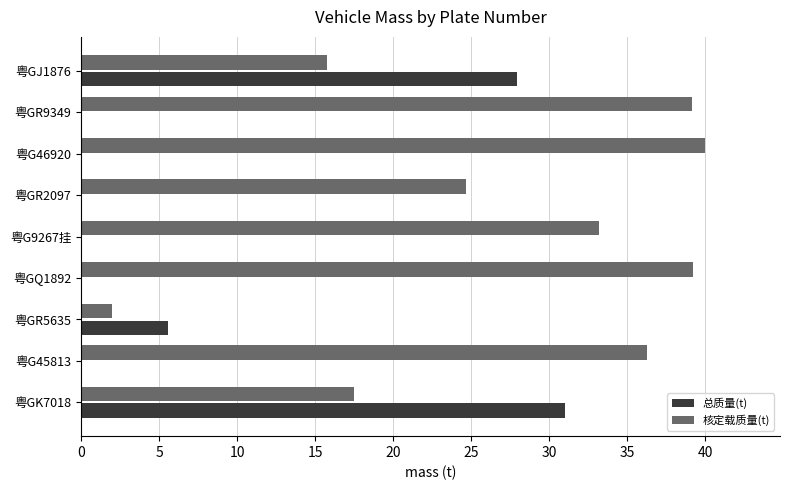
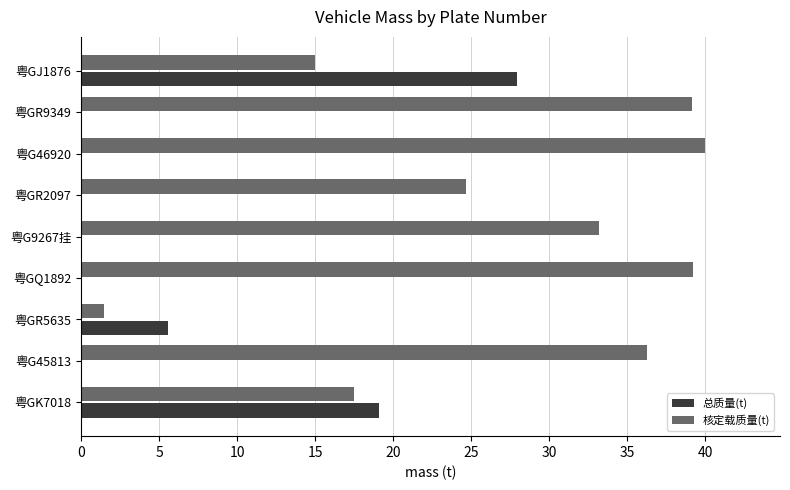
  {
    "总质量(t)": {
      "粤GJ1876": 27.9,
      "粤GR9349": 0.0,
      "粤G46920": 0.0,
      "粤GR2097": 0.0,
      "粤G9267挂": 0.0,
      "粤GQ1892": 0.0,
      "粤GR5635": 5.5,
      "粤G45813": 0.0,
-     "粤GK7018": 31.0
+     "粤GK7018": 19.1
    },
    "核定载质量(t)": {
-     "粤GJ1876": 15.8,
+     "粤GJ1876": 15.0,
      "粤GR9349": 39.2,
      "粤G46920": 40.0,
      "粤GR2097": 24.6,
      "粤G9267挂": 33.2,
      "粤GQ1892": 39.2,
-     "粤GR5635": 2.0,
+     "粤GR5635": 1.5,
      "粤G45813": 36.2,
      "粤GK7018": 17.5
    }
  }
